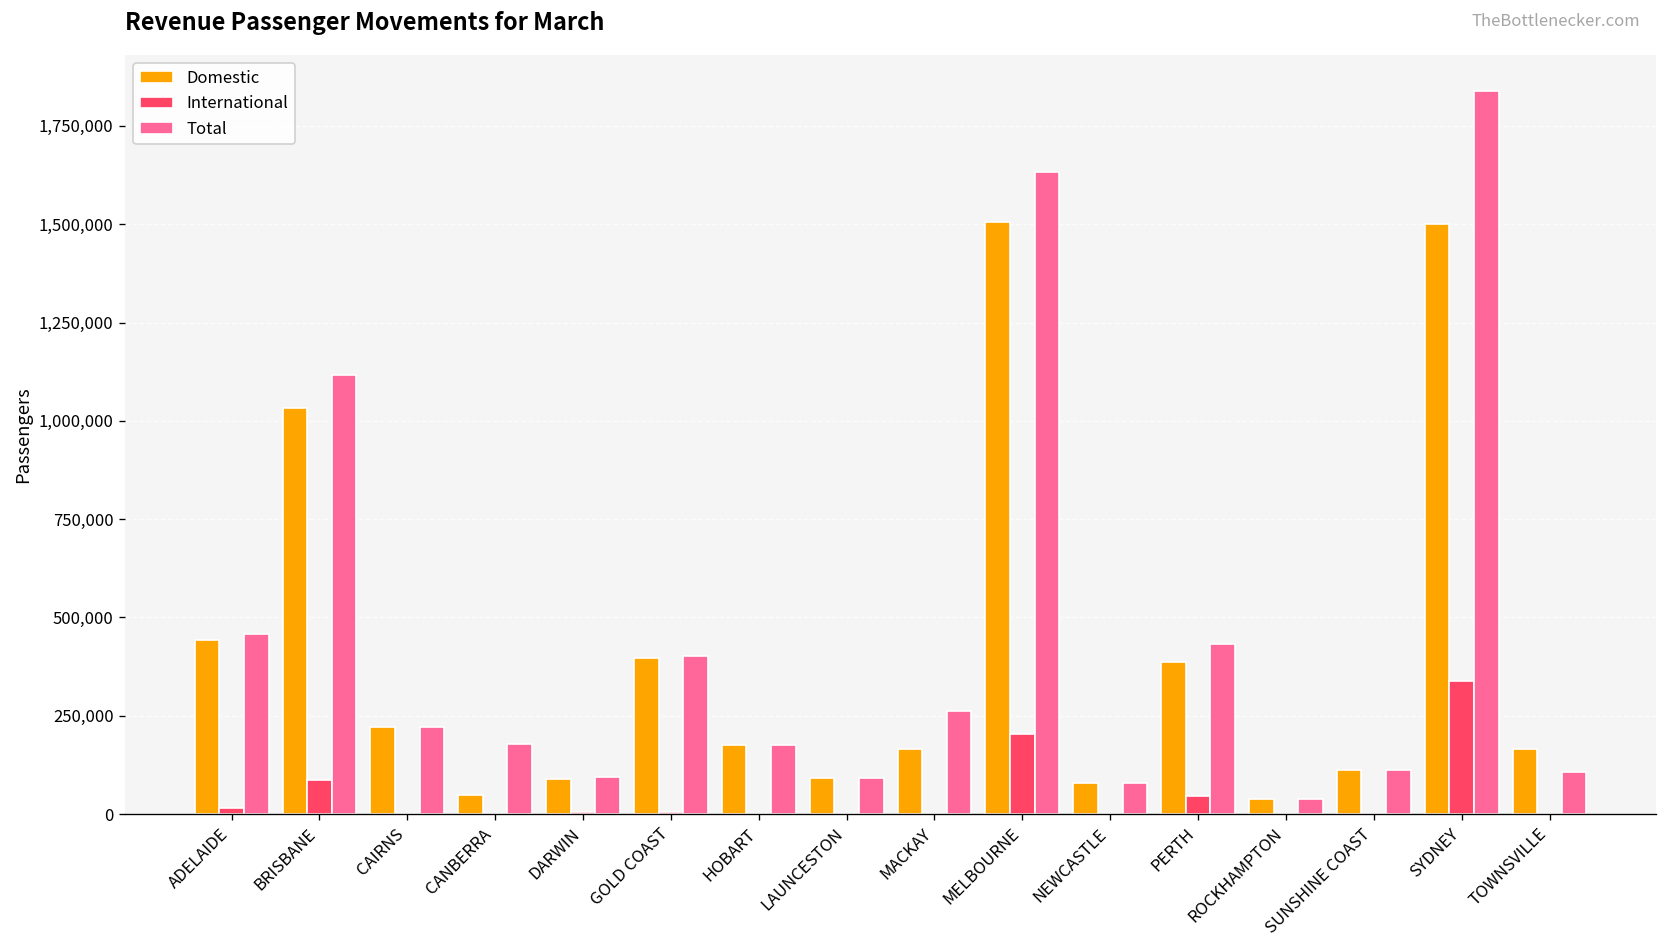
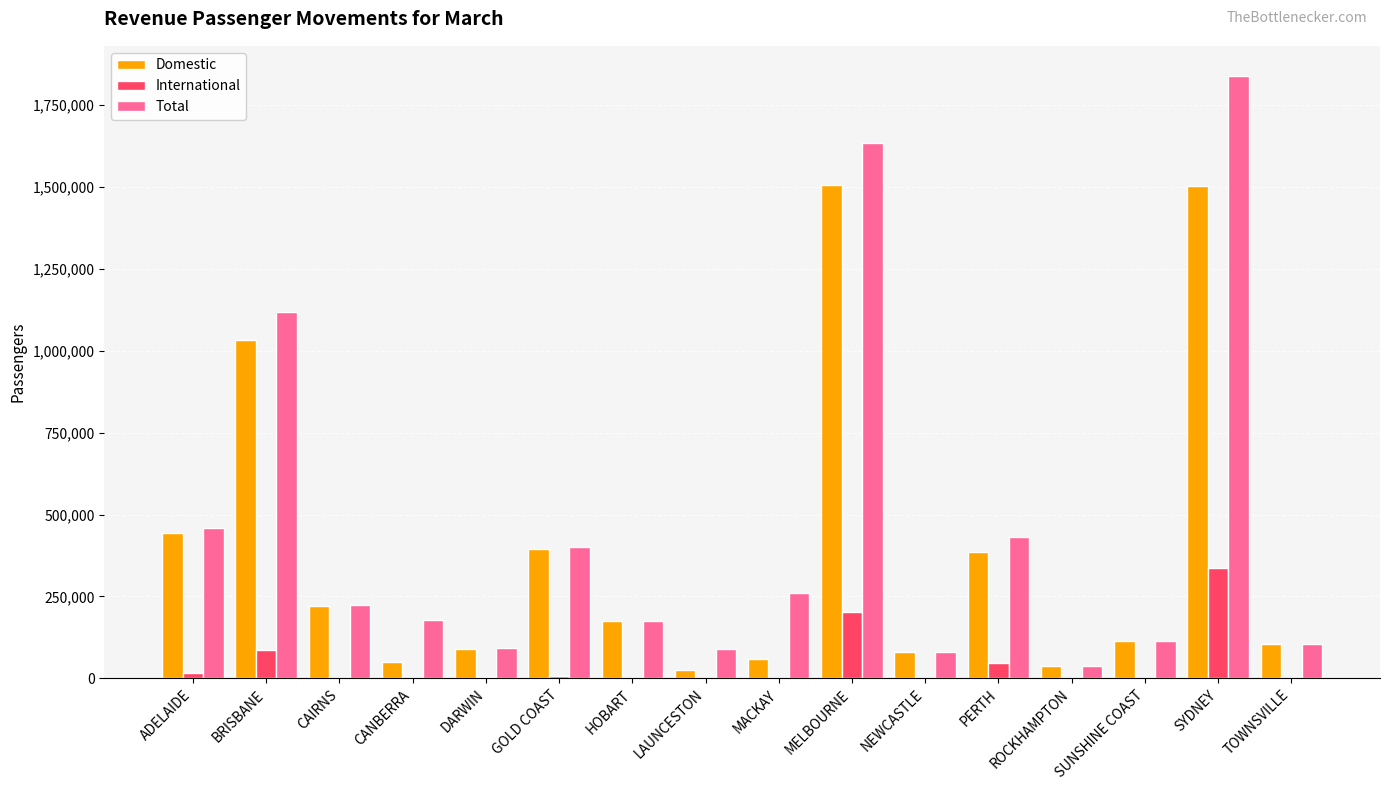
  {
    "Domestic": {
      "ADELAIDE": "440,000",
      "BRISBANE": "1,030,000",
      "CAIRNS": "220,000",
      "CANBERRA": "50,000",
      "DARWIN": "90,000",
      "GOLD COAST": "400,000",
      "HOBART": "180,000",
-     "LAUNCESTON": "90,000",
-     "MACKAY": "170,000",
+     "LAUNCESTON": "30,000",
+     "MACKAY": "60,000",
      "MELBOURNE": "1,500,000",
      "NEWCASTLE": "80,000",
      "PERTH": "390,000",
      "ROCKHAMPTON": "40,000",
      "SUNSHINE COAST": "110,000",
      "SYDNEY": "1,500,000",
-     "TOWNSVILLE": "170,000"
+     "TOWNSVILLE": "110,000"
    },
    "International": {
      "ADELAIDE": "20,000",
      "BRISBANE": "90,000",
      "CANBERRA": "0",
      "HOBART": "0",
      "LAUNCESTON": "0",
      "MACKAY": "0",
      "MELBOURNE": "200,000",
      "NEWCASTLE": "0",
      "PERTH": "50,000",
      "ROCKHAMPTON": "0",
      "SUNSHINE COAST": "0",
      "SYDNEY": "340,000",
      "TOWNSVILLE": "0"
    },
    "Total": {
      "ADELAIDE": "460,000",
      "BRISBANE": "1,120,000",
      "CAIRNS": "220,000",
      "CANBERRA": "180,000",
      "DARWIN": "90,000",
      "GOLD COAST": "400,000",
      "HOBART": "180,000",
      "LAUNCESTON": "90,000",
      "MACKAY": "260,000",
      "MELBOURNE": "1,630,000",
      "NEWCASTLE": "80,000",
      "PERTH": "430,000",
      "ROCKHAMPTON": "40,000",
      "SUNSHINE COAST": "110,000",
      "SYDNEY": "1,840,000",
      "TOWNSVILLE": "110,000"
    }
  }
